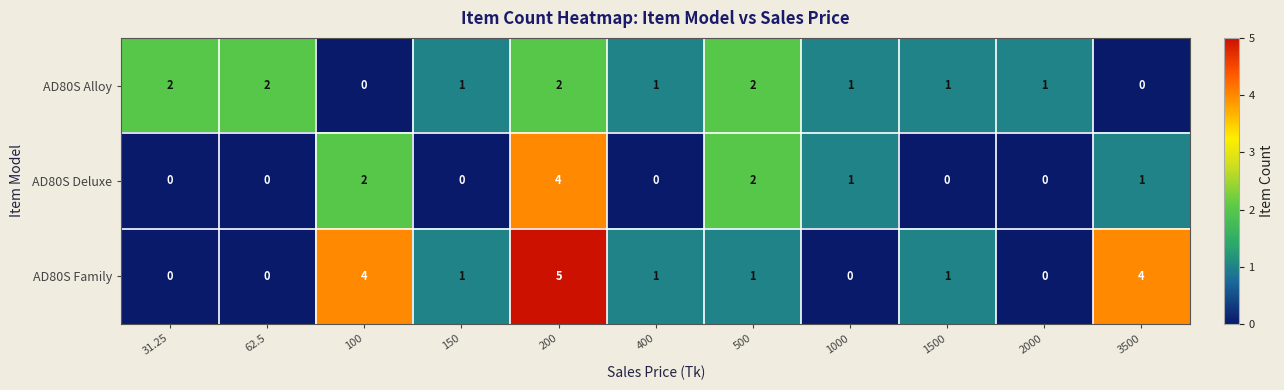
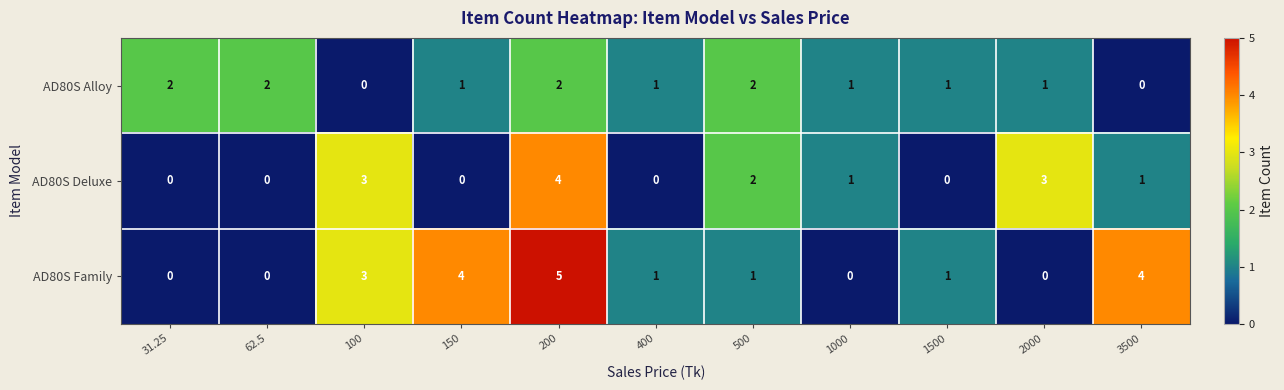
  {
    "AD80S Alloy": {
      "31.25": 2,
      "62.5": 2,
      "100": 0,
      "150": 1,
      "200": 2,
      "400": 1,
      "500": 2,
      "1000": 1,
      "1500": 1,
      "2000": 1,
      "3500": 0
    },
    "AD80S Deluxe": {
      "31.25": 0,
      "62.5": 0,
-     "100": 2,
+     "100": 3,
      "150": 0,
      "200": 4,
      "400": 0,
      "500": 2,
      "1000": 1,
      "1500": 0,
-     "2000": 0,
+     "2000": 3,
      "3500": 1
    },
    "AD80S Family": {
      "31.25": 0,
      "62.5": 0,
-     "100": 4,
-     "150": 1,
+     "100": 3,
+     "150": 4,
      "200": 5,
      "400": 1,
      "500": 1,
      "1000": 0,
      "1500": 1,
      "2000": 0,
      "3500": 4
    }
  }
